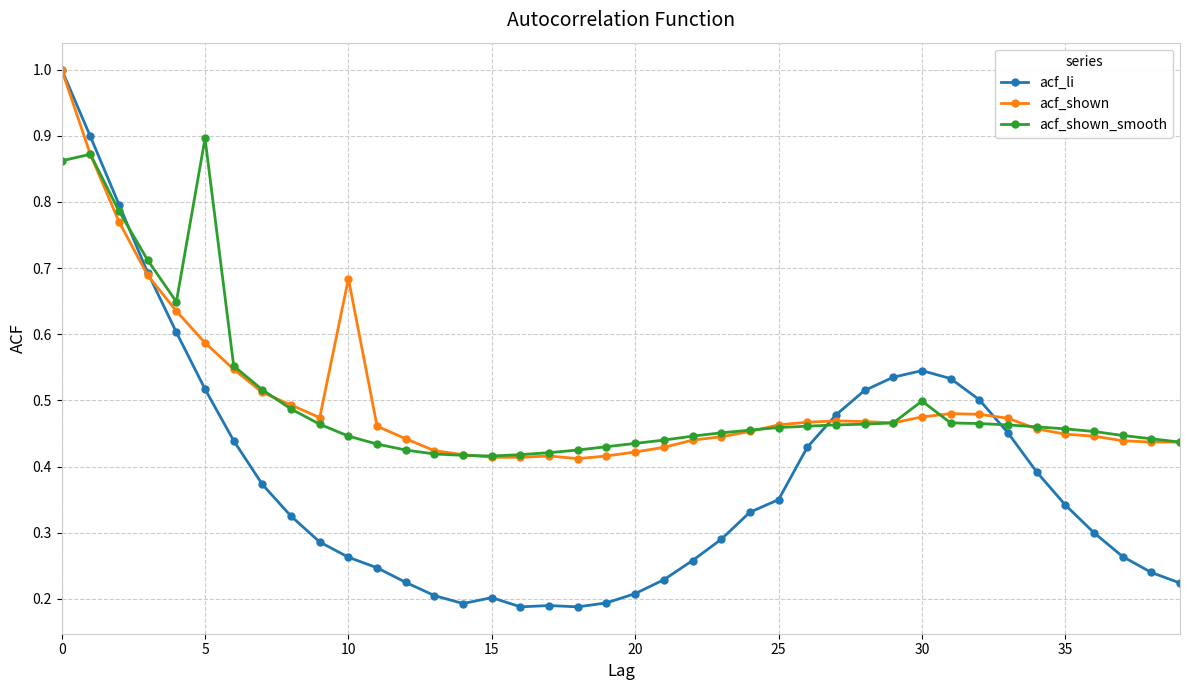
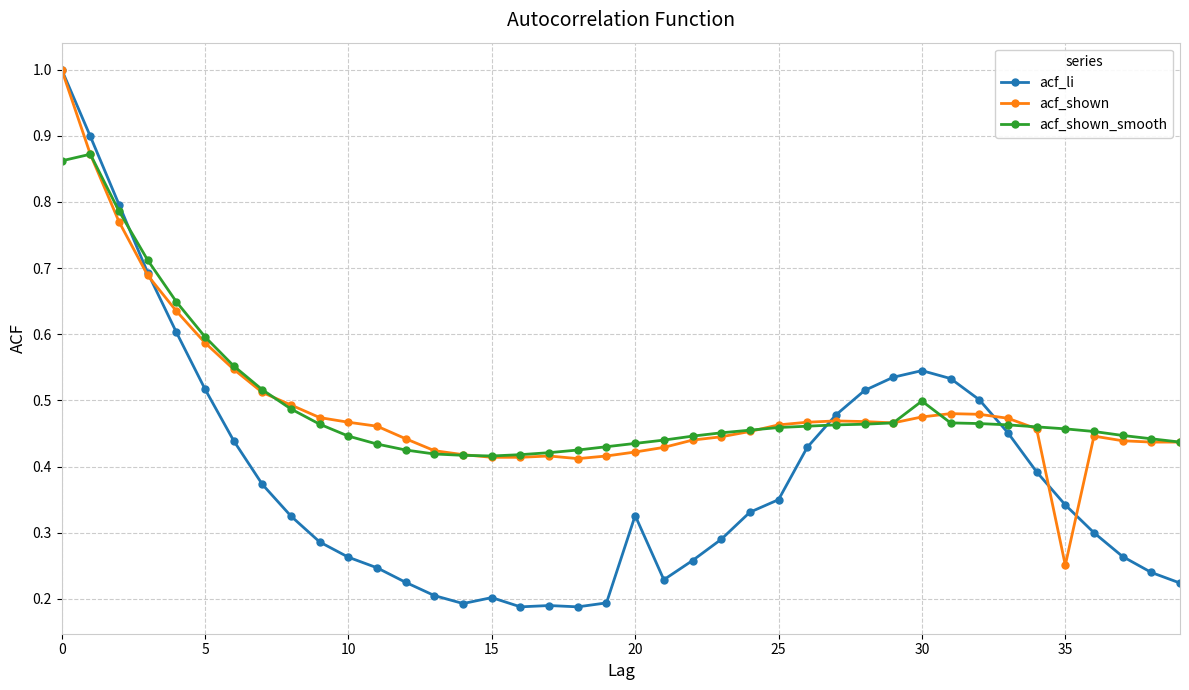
  {
    "acf_li": {
      "5": 0.52,
      "10": 0.26,
      "15": 0.20,
-     "20": 0.21,
+     "20": 0.33,
      "25": 0.35,
      "30": 0.55,
      "35": 0.34
    },
    "acf_shown": {
      "5": 0.59,
-     "10": 0.68,
+     "10": 0.47,
      "20": 0.42,
      "25": 0.46,
      "30": 0.48,
-     "35": 0.45
+     "35": 0.25
    },
    "acf_shown_smooth": {
      "0": 0.86,
-     "5": 0.90,
+     "5": 0.60,
      "10": 0.45,
      "20": 0.44,
      "25": 0.46,
      "30": 0.50,
      "35": 0.46
    }
  }
